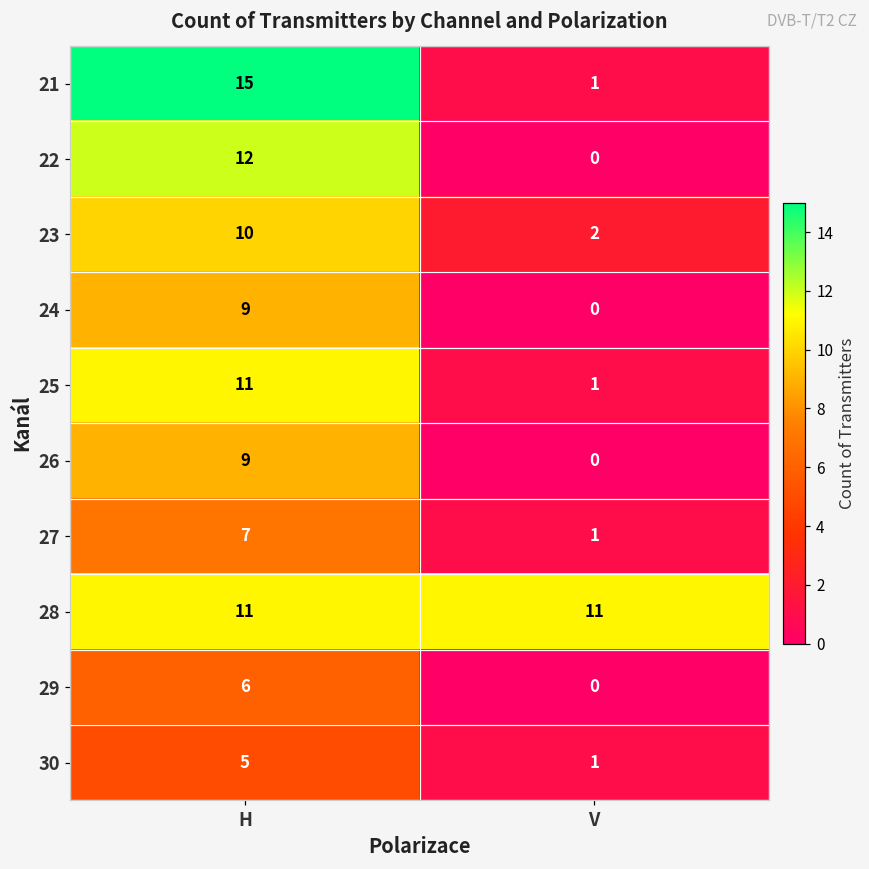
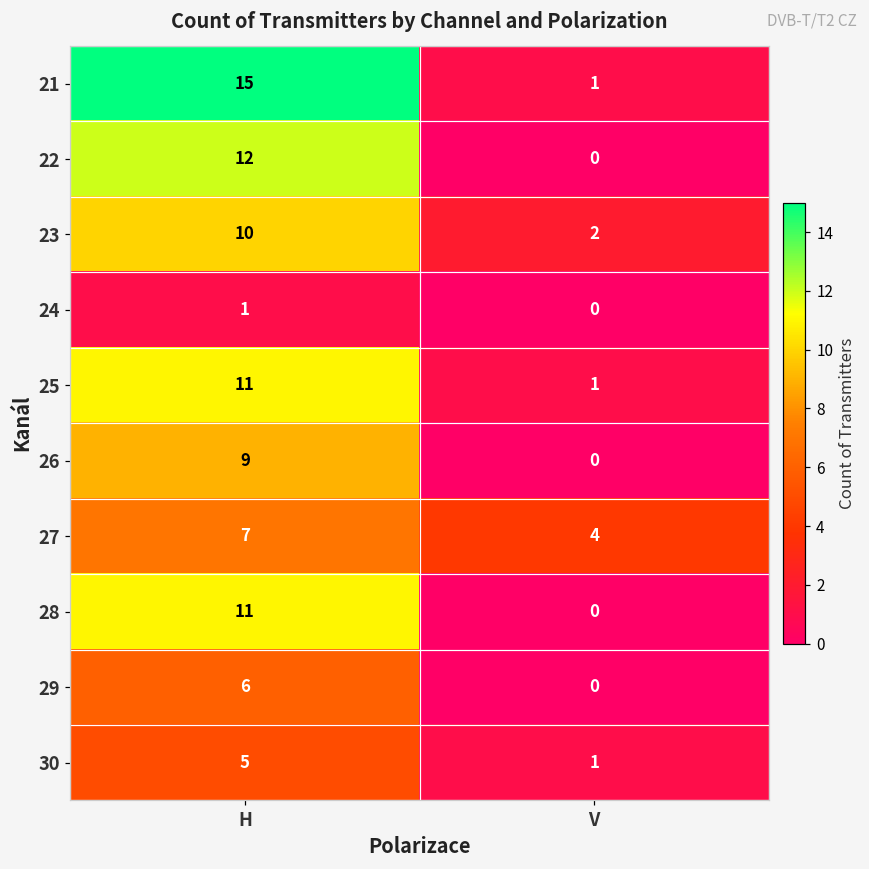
  {
    "21": {
      "H": 15,
      "V": 1
    },
    "22": {
      "H": 12,
      "V": 0
    },
    "23": {
      "H": 10,
      "V": 2
    },
    "24": {
-     "H": 9,
+     "H": 1,
      "V": 0
    },
    "25": {
      "H": 11,
      "V": 1
    },
    "26": {
      "H": 9,
      "V": 0
    },
    "27": {
      "H": 7,
-     "V": 1
+     "V": 4
    },
    "28": {
      "H": 11,
-     "V": 11
+     "V": 0
    },
    "29": {
      "H": 6,
      "V": 0
    },
    "30": {
      "H": 5,
      "V": 1
    }
  }
